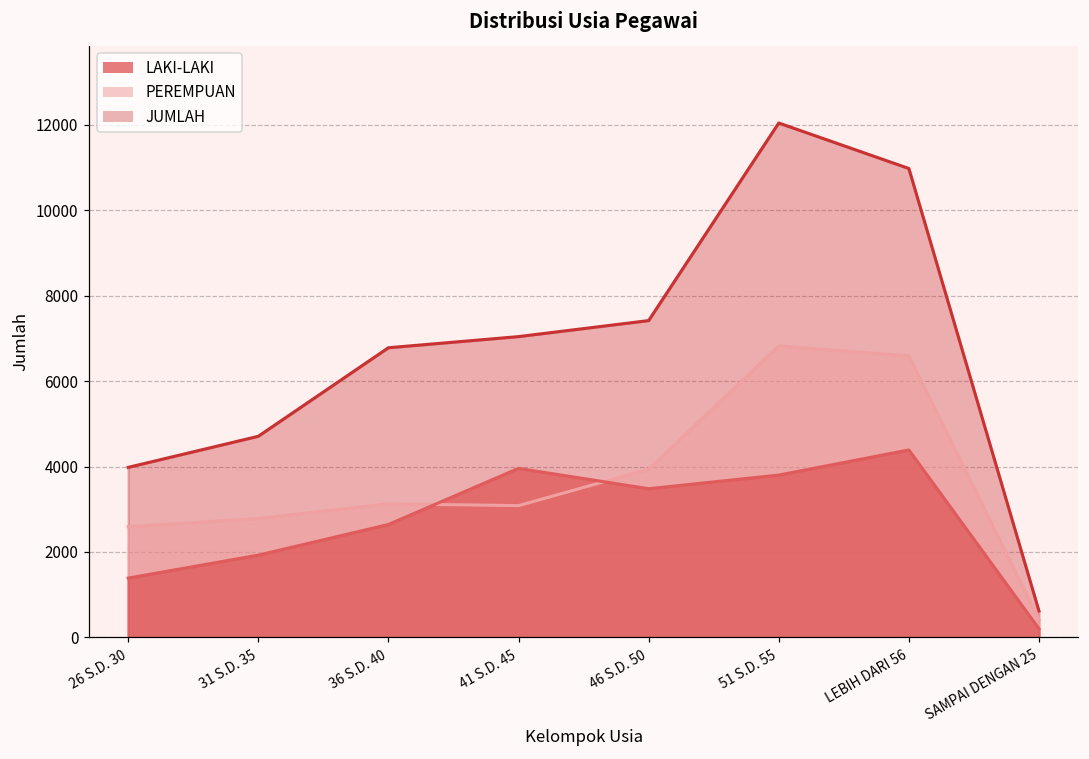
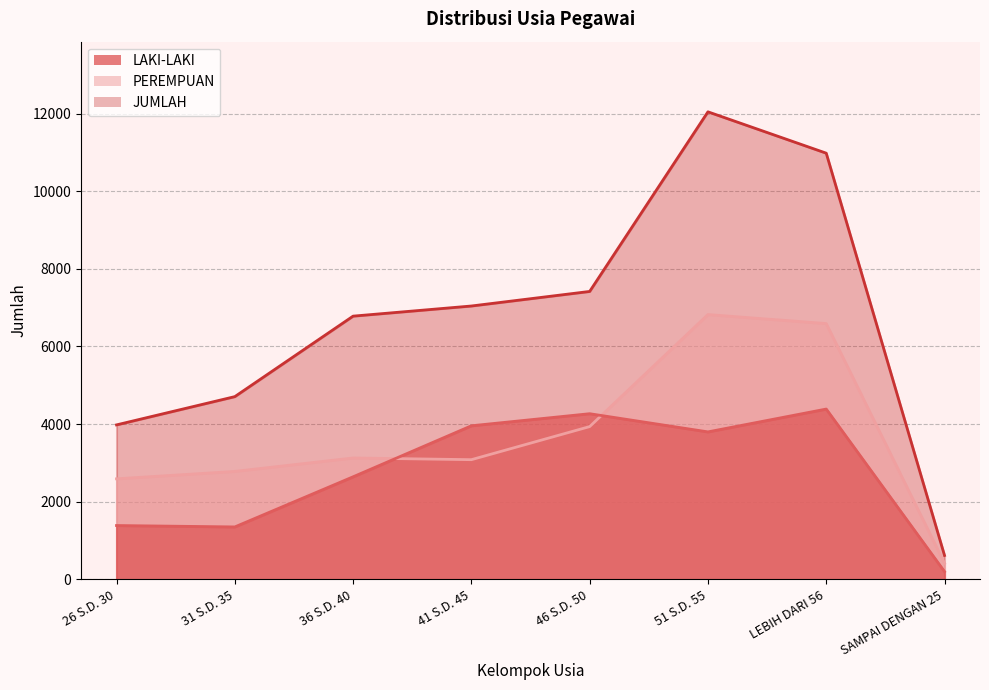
  {
    "LAKI-LAKI": {
      "26 S.D. 30": 1400,
-     "31 S.D. 35": 1900,
+     "31 S.D. 35": 1400,
      "36 S.D. 40": 2600,
      "41 S.D. 45": 4000,
-     "46 S.D. 50": 3500,
+     "46 S.D. 50": 4300,
      "51 S.D. 55": 3800,
      "LEBIH DARI 56": 4400,
      "SAMPAI DENGAN 25": 200
    }
  }
